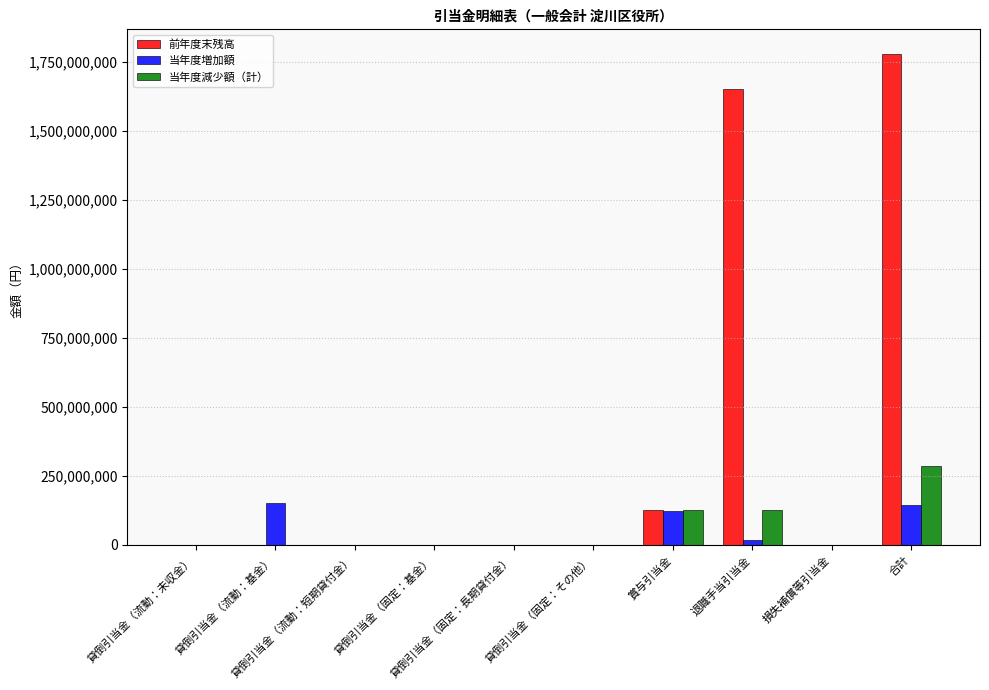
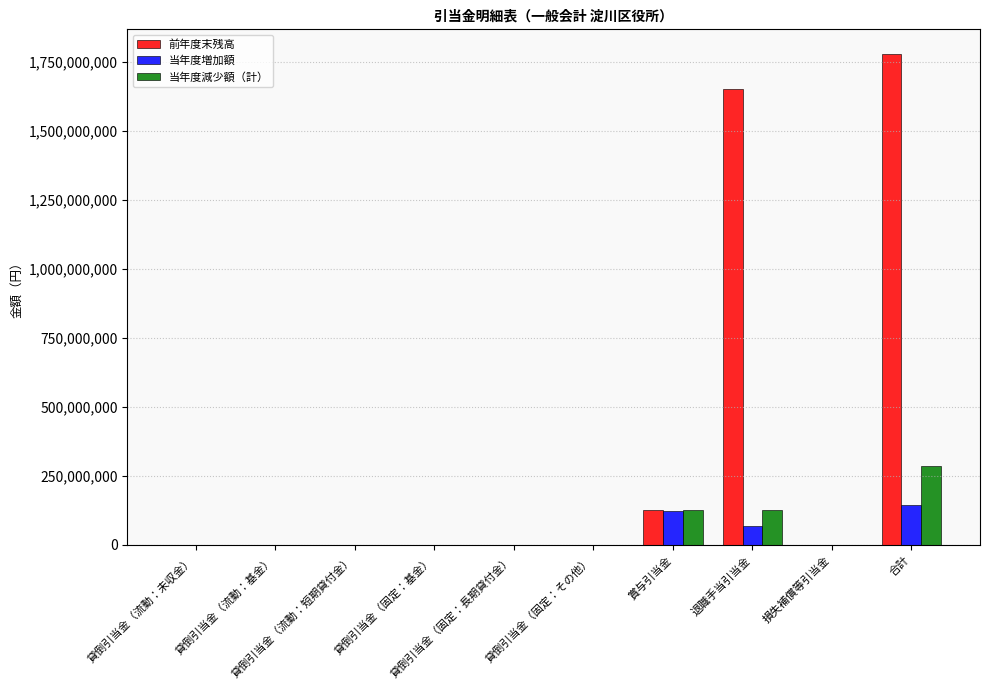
  {
    "前年度末残高": {
      "貸倒引当金（流動：未収金）": "0",
      "貸倒引当金（流動：基金）": "0",
      "貸倒引当金（流動：短期貸付金）": "0",
      "貸倒引当金（固定：基金）": "0",
      "貸倒引当金（固定：長期貸付金）": "0",
      "貸倒引当金（固定：その他）": "0",
      "賞与引当金": "130,000,000",
      "退職手当引当金": "1,650,000,000",
      "損失補償等引当金": "0",
      "合計": "1,780,000,000"
    },
    "当年度増加額": {
      "貸倒引当金（流動：未収金）": "0",
-     "貸倒引当金（流動：基金）": "150,000,000",
+     "貸倒引当金（流動：基金）": "0",
      "貸倒引当金（流動：短期貸付金）": "0",
      "貸倒引当金（固定：基金）": "0",
      "貸倒引当金（固定：長期貸付金）": "0",
      "貸倒引当金（固定：その他）": "0",
      "賞与引当金": "120,000,000",
-     "退職手当引当金": "20,000,000",
+     "退職手当引当金": "70,000,000",
      "損失補償等引当金": "0",
      "合計": "140,000,000"
    },
    "当年度減少額（計）": {
      "貸倒引当金（流動：未収金）": "0",
      "貸倒引当金（流動：基金）": "0",
      "貸倒引当金（流動：短期貸付金）": "0",
      "貸倒引当金（固定：基金）": "0",
      "貸倒引当金（固定：長期貸付金）": "0",
      "貸倒引当金（固定：その他）": "0",
      "賞与引当金": "130,000,000",
      "退職手当引当金": "130,000,000",
      "損失補償等引当金": "0",
      "合計": "280,000,000"
    }
  }
